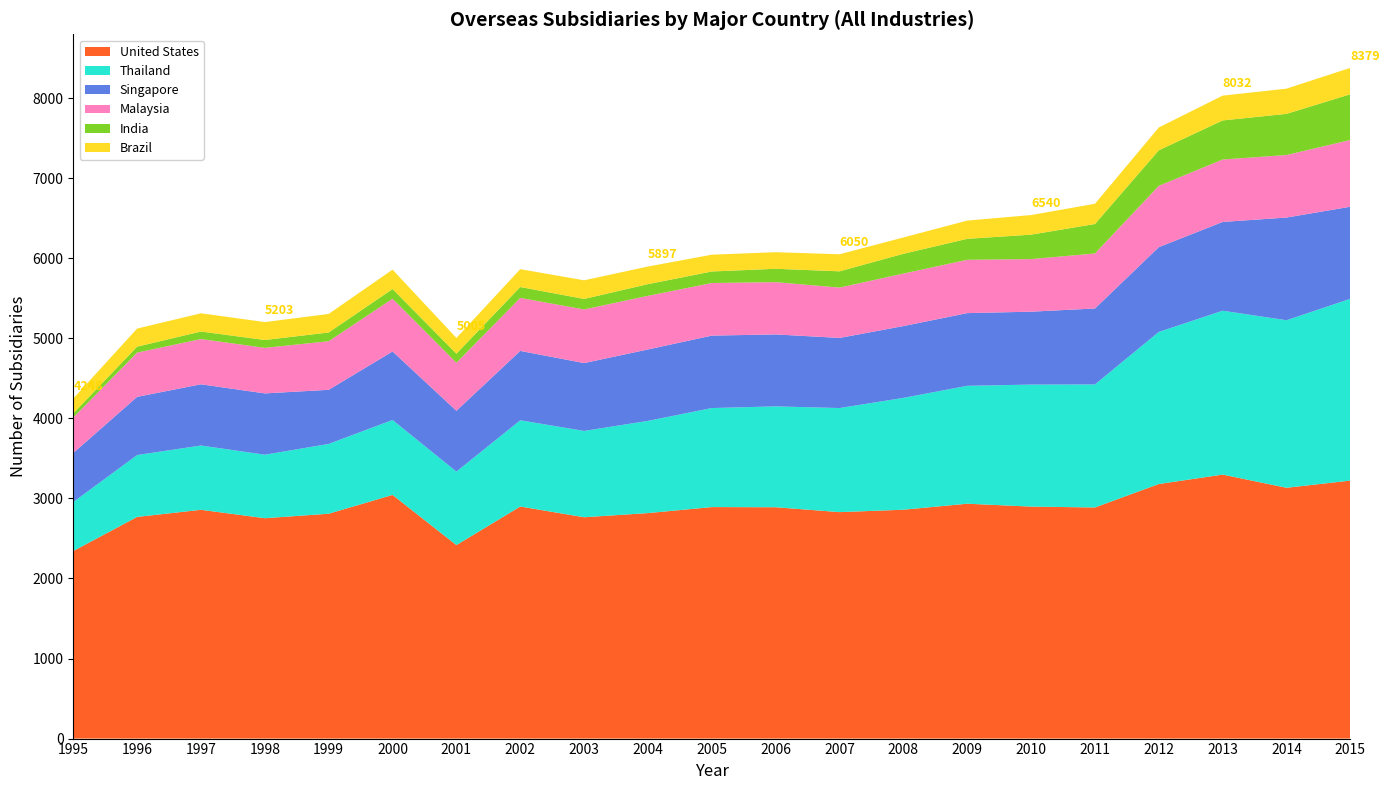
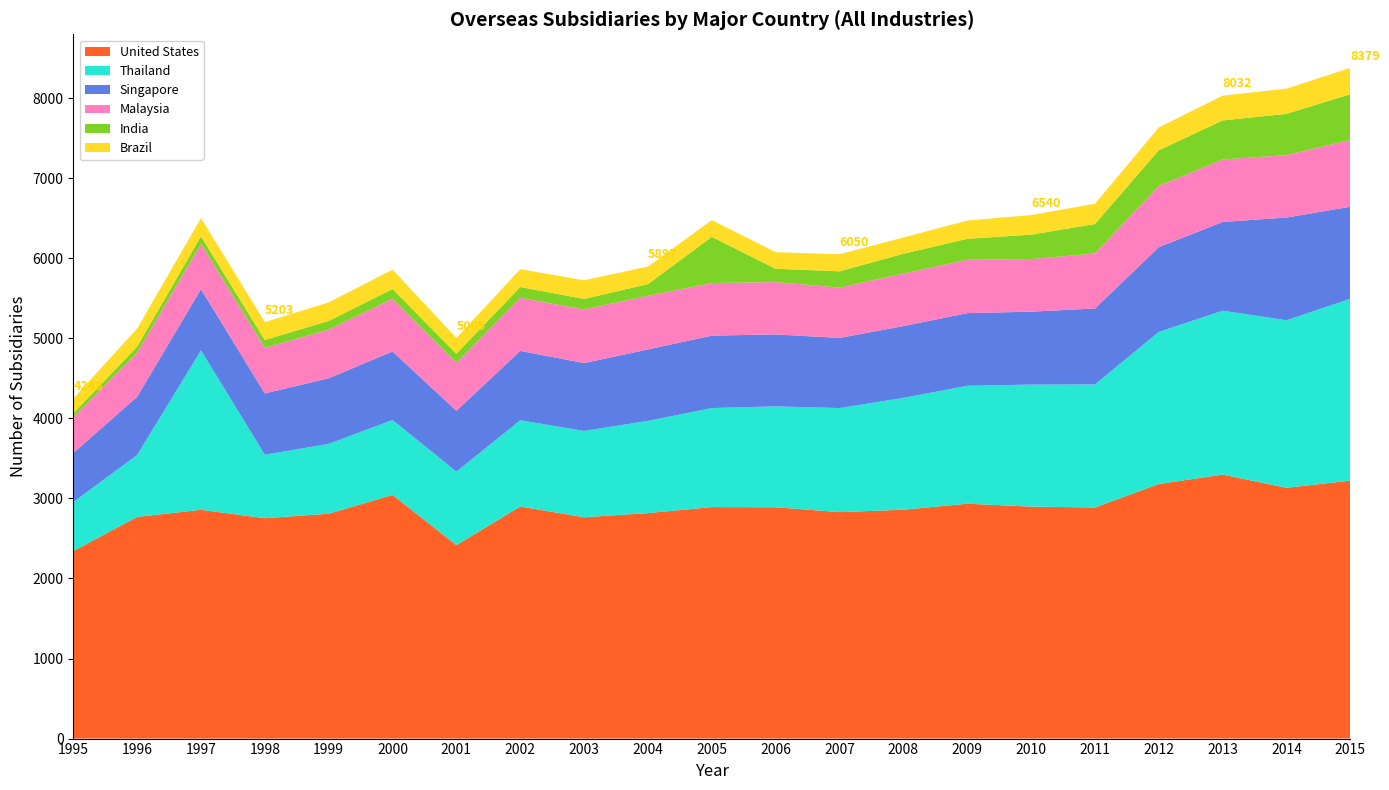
  {
    "United States": {
      "1995": 2300,
      "1996": 2800,
      "1997": 2900,
      "1998": 2800,
      "1999": 2800,
      "2000": 3000,
      "2001": 2400,
      "2002": 2900,
      "2003": 2800,
      "2004": 2800,
      "2005": 2900,
      "2006": 2900,
      "2007": 2800,
      "2008": 2900,
      "2009": 2900,
      "2010": 2900,
      "2011": 2900,
      "2012": 3200,
      "2013": 3300,
      "2014": 3100,
      "2015": 3200
    },
    "Thailand": {
      "1995": 600,
      "1996": 800,
-     "1997": 800,
+     "1997": 2000,
      "1998": 800,
      "1999": 900,
      "2000": 900,
      "2001": 900,
      "2002": 1100,
      "2003": 1100,
      "2004": 1200,
      "2005": 1200,
      "2006": 1300,
      "2007": 1300,
      "2008": 1400,
      "2009": 1500,
      "2010": 1500,
      "2011": 1500,
      "2012": 1900,
      "2013": 2000,
      "2014": 2100,
      "2015": 2300
    },
    "Singapore": {
      "1995": 600,
      "1996": 700,
      "1997": 800,
      "1998": 800,
-     "1999": 700,
+     "1999": 800,
      "2000": 900,
      "2001": 800,
      "2002": 900,
      "2003": 800,
      "2004": 900,
      "2005": 900,
      "2006": 900,
      "2007": 900,
      "2008": 900,
      "2009": 900,
      "2010": 900,
      "2011": 900,
      "2012": 1100,
      "2013": 1100,
      "2014": 1300,
      "2015": 1200
    },
    "Malaysia": {
      "1995": 400,
      "1996": 600,
      "1997": 600,
      "1998": 600,
      "1999": 600,
      "2000": 700,
      "2001": 600,
      "2002": 700,
      "2003": 700,
      "2004": 700,
      "2005": 700,
      "2006": 700,
      "2007": 600,
      "2008": 700,
      "2009": 700,
      "2010": 700,
      "2011": 700,
      "2012": 800,
      "2013": 800,
      "2014": 800,
      "2015": 800
    },
    "India": {
      "1995": 100,
      "1996": 100,
      "1997": 100,
      "1998": 100,
      "1999": 100,
      "2000": 100,
      "2001": 100,
      "2002": 100,
      "2003": 100,
      "2004": 100,
-     "2005": 100,
+     "2005": 600,
      "2006": 200,
      "2007": 200,
      "2008": 200,
      "2009": 300,
      "2010": 300,
      "2011": 400,
      "2012": 400,
      "2013": 500,
      "2014": 500,
      "2015": 600
    },
    "Brazil": {
      "1995": 200,
      "1996": 200,
      "1997": 200,
      "1999": 200,
      "2000": 200,
      "2001": 200,
      "2002": 200,
      "2003": 200,
      "2005": 200,
      "2006": 200,
      "2008": 200,
      "2009": 200,
      "2011": 300,
      "2012": 300,
      "2014": 300
    }
  }
